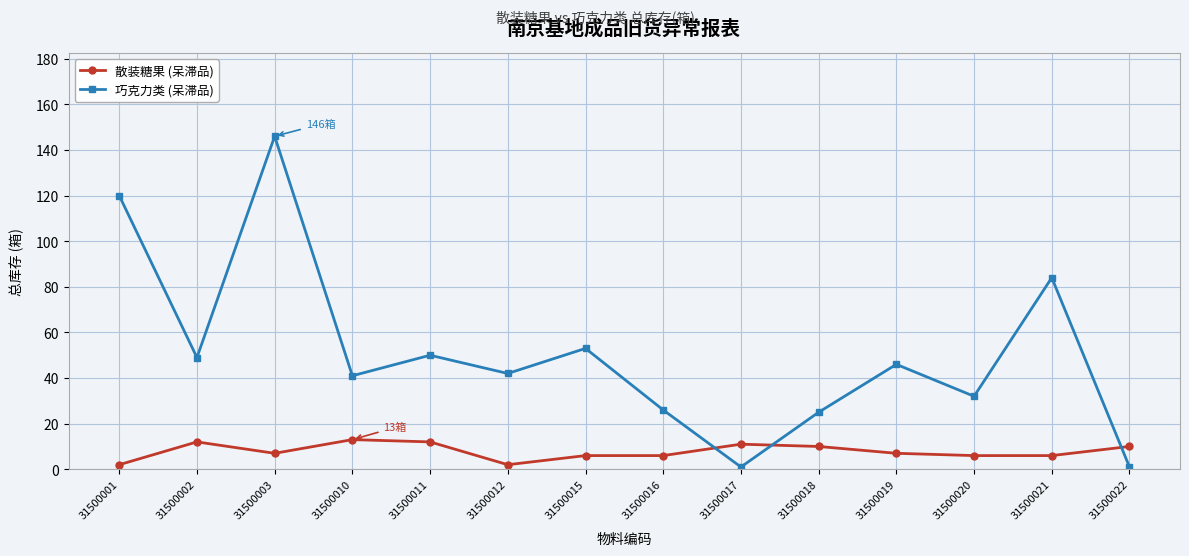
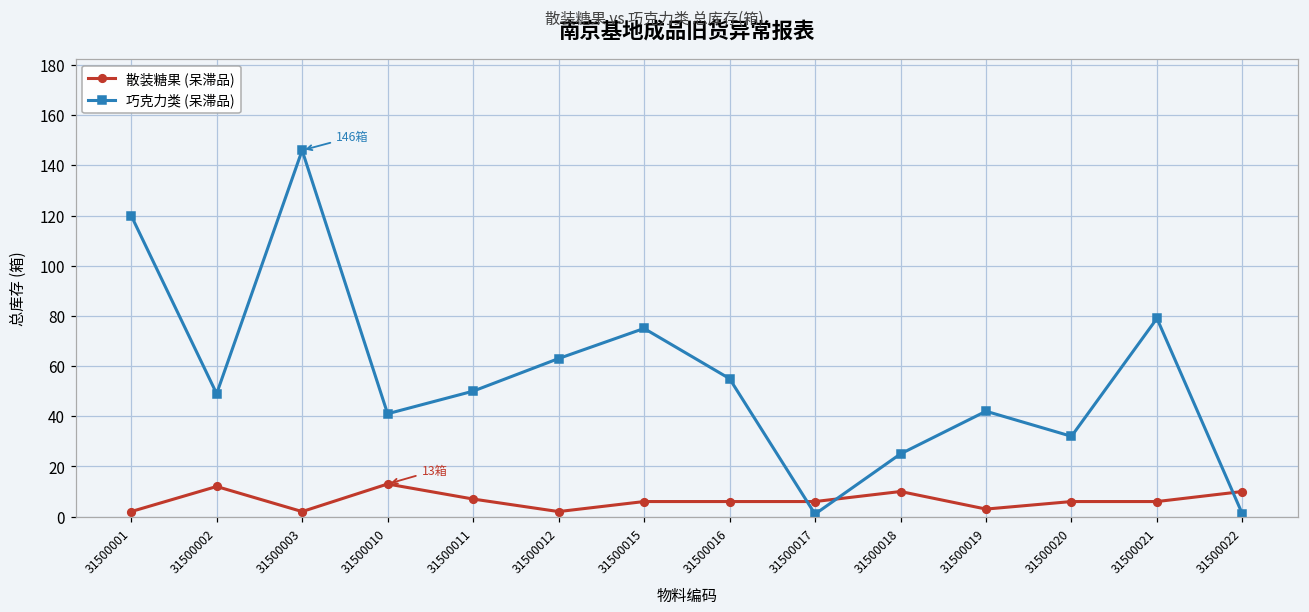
  {
    "散装糖果 (呆滞品)": {
      "31500001": 2,
      "31500002": 12,
-     "31500003": 7,
-     "31500011": 12,
+     "31500003": 2,
+     "31500011": 7,
      "31500012": 2,
      "31500015": 6,
      "31500016": 6,
-     "31500017": 11,
+     "31500017": 6,
      "31500018": 10,
-     "31500019": 7,
+     "31500019": 3,
      "31500020": 6,
      "31500021": 6,
      "31500022": 10
    },
    "巧克力类 (呆滞品)": {
      "31500001": 120,
      "31500002": 49,
      "31500010": 41,
      "31500011": 50,
-     "31500012": 42,
-     "31500015": 53,
-     "31500016": 26,
+     "31500012": 63,
+     "31500015": 75,
+     "31500016": 55,
      "31500017": 1,
      "31500018": 25,
-     "31500019": 46,
+     "31500019": 42,
      "31500020": 32,
-     "31500021": 84,
+     "31500021": 79,
      "31500022": 1
    }
  }
